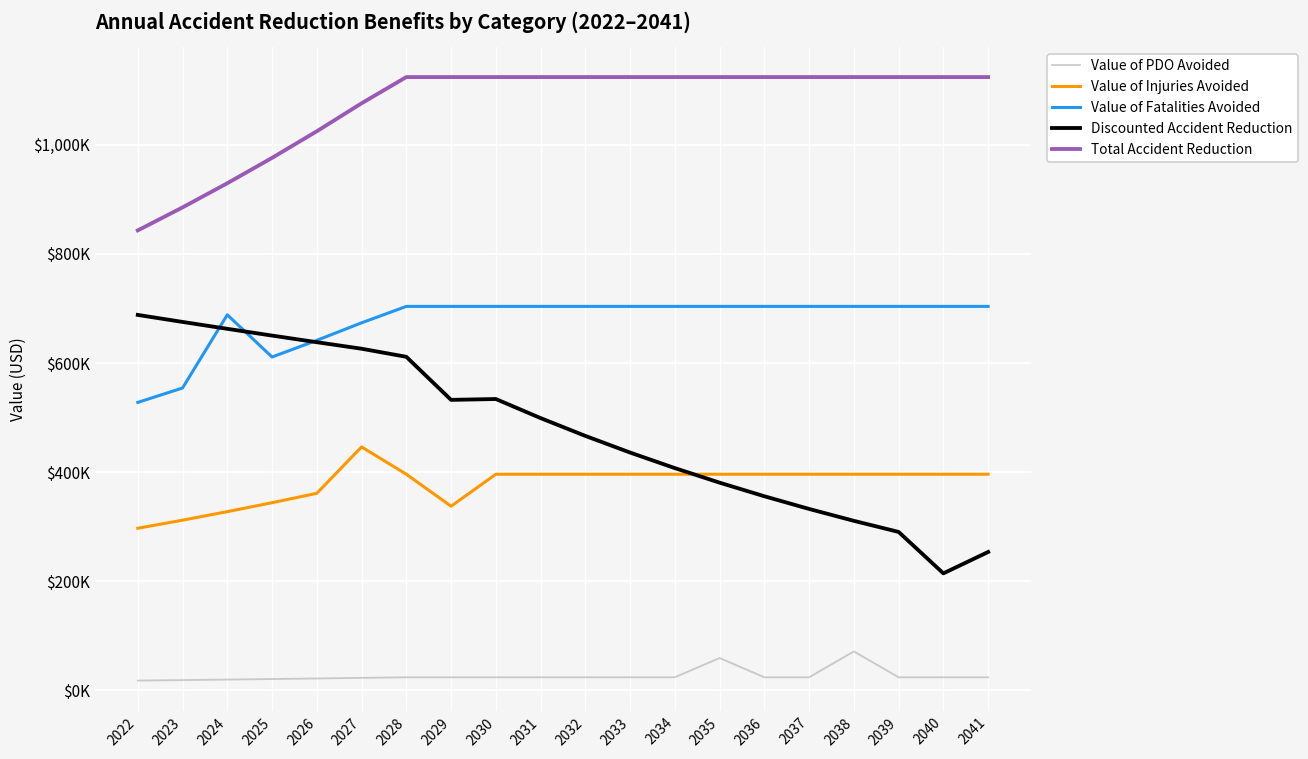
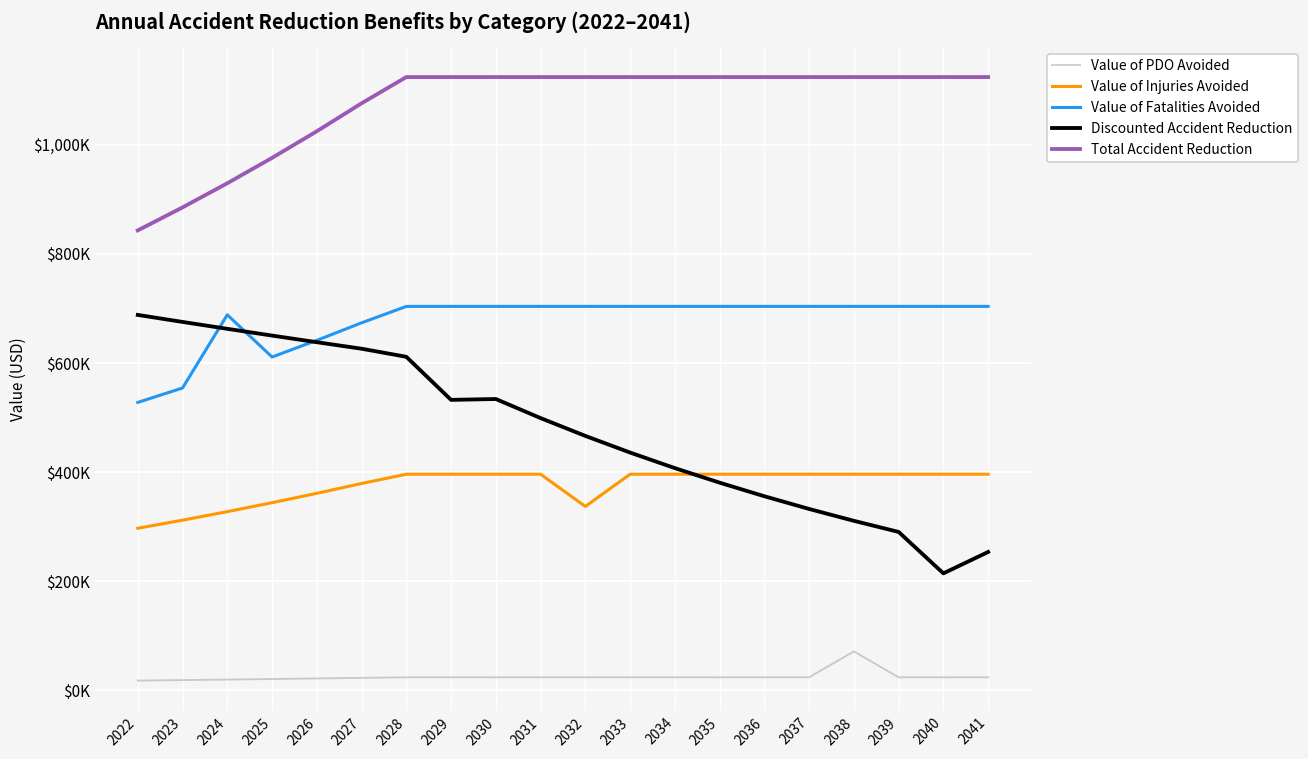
  {
    "Value of PDO Avoided": {
      "2022": "$20,000",
      "2023": "$20,000",
      "2024": "$20,000",
      "2025": "$20,000",
      "2026": "$20,000",
      "2027": "$20,000",
      "2028": "$20,000",
      "2029": "$20,000",
      "2030": "$20,000",
      "2031": "$20,000",
      "2032": "$20,000",
      "2033": "$20,000",
      "2034": "$20,000",
-     "2035": "$60,000",
+     "2035": "$20,000",
      "2036": "$20,000",
      "2037": "$20,000",
      "2038": "$70,000",
      "2039": "$20,000",
      "2040": "$20,000",
      "2041": "$20,000"
    },
    "Value of Injuries Avoided": {
      "2022": "$300,000",
      "2023": "$310,000",
      "2024": "$330,000",
      "2025": "$340,000",
      "2026": "$360,000",
-     "2027": "$450,000",
+     "2027": "$380,000",
      "2028": "$400,000",
-     "2029": "$340,000",
+     "2029": "$400,000",
      "2030": "$400,000",
      "2031": "$400,000",
-     "2032": "$400,000",
+     "2032": "$340,000",
      "2033": "$400,000",
      "2034": "$400,000",
      "2035": "$400,000",
      "2036": "$400,000",
      "2037": "$400,000",
      "2038": "$400,000",
      "2039": "$400,000",
      "2040": "$400,000",
      "2041": "$400,000"
    },
    "Value of Fatalities Avoided": {
      "2022": "$530,000",
      "2023": "$550,000",
      "2024": "$690,000",
      "2025": "$610,000",
      "2027": "$670,000",
      "2028": "$700,000",
      "2029": "$700,000",
      "2030": "$700,000",
      "2031": "$700,000",
      "2032": "$700,000",
      "2033": "$700,000",
      "2034": "$700,000",
      "2035": "$700,000",
      "2036": "$700,000",
      "2037": "$700,000",
      "2038": "$700,000",
      "2039": "$700,000",
      "2040": "$700,000",
      "2041": "$700,000"
    },
    "Discounted Accident Reduction": {
      "2022": "$690,000",
      "2023": "$680,000",
      "2024": "$660,000",
      "2025": "$650,000",
      "2027": "$630,000",
      "2028": "$610,000",
      "2029": "$530,000",
      "2030": "$530,000",
      "2031": "$500,000",
      "2032": "$470,000",
      "2033": "$440,000",
      "2034": "$410,000",
      "2035": "$380,000",
      "2036": "$360,000",
      "2037": "$330,000",
      "2038": "$310,000",
      "2039": "$290,000",
      "2040": "$210,000",
      "2041": "$250,000"
    },
    "Total Accident Reduction": {
      "2022": "$840,000",
      "2023": "$890,000",
      "2024": "$930,000",
      "2025": "$980,000",
      "2026": "$1,020,000",
      "2027": "$1,080,000",
      "2028": "$1,120,000",
      "2029": "$1,120,000",
      "2030": "$1,120,000",
      "2031": "$1,120,000",
      "2032": "$1,120,000",
      "2033": "$1,120,000",
      "2034": "$1,120,000",
      "2035": "$1,120,000",
      "2036": "$1,120,000",
      "2037": "$1,120,000",
      "2038": "$1,120,000",
      "2039": "$1,120,000",
      "2040": "$1,120,000",
      "2041": "$1,120,000"
    }
  }
